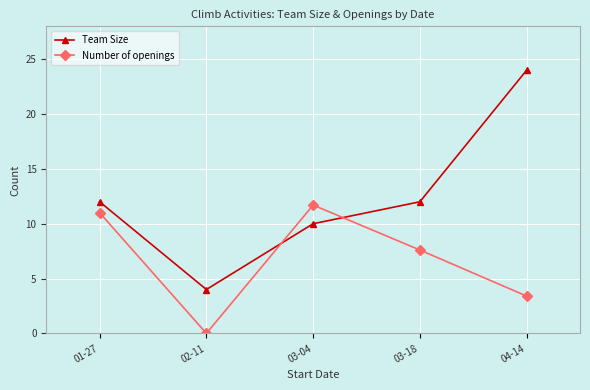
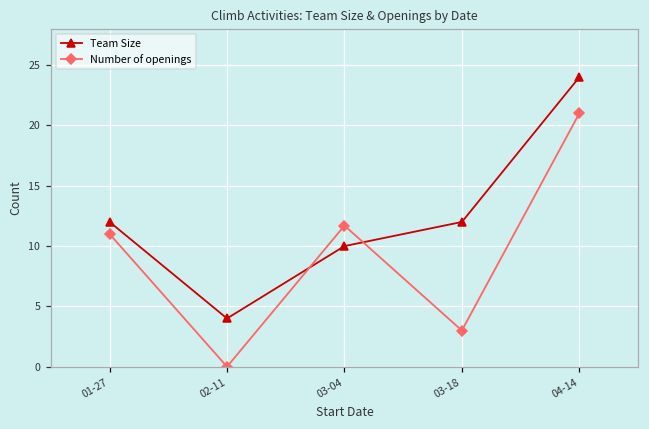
  {
    "Team Size": {
      "01-27": 12.0,
      "02-11": 4.0,
      "03-04": 10.0,
      "03-18": 12.0,
      "04-14": 24.0
    },
    "Number of openings": {
      "01-27": 11.0,
      "02-11": 0.0,
      "03-04": 11.7,
-     "03-18": 7.6,
-     "04-14": 3.4
+     "03-18": 3.0,
+     "04-14": 21.0
    }
  }
